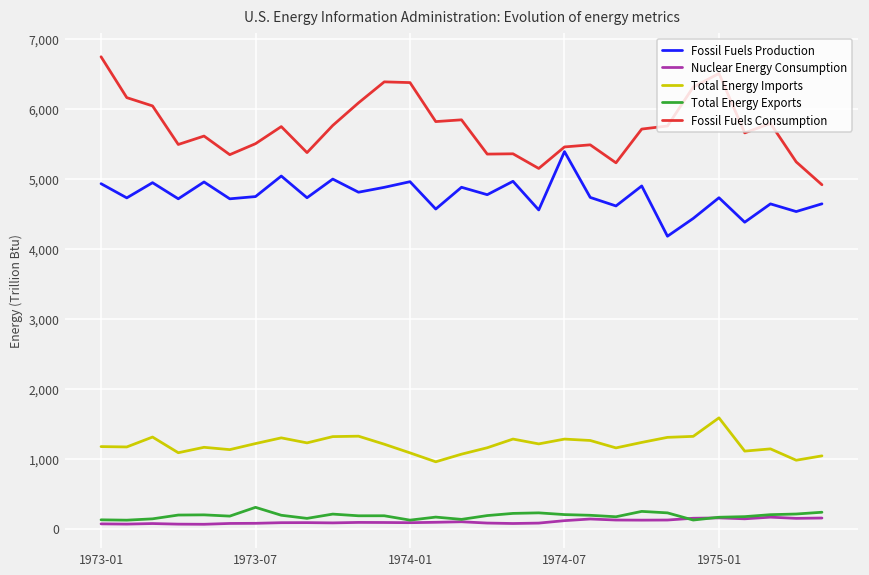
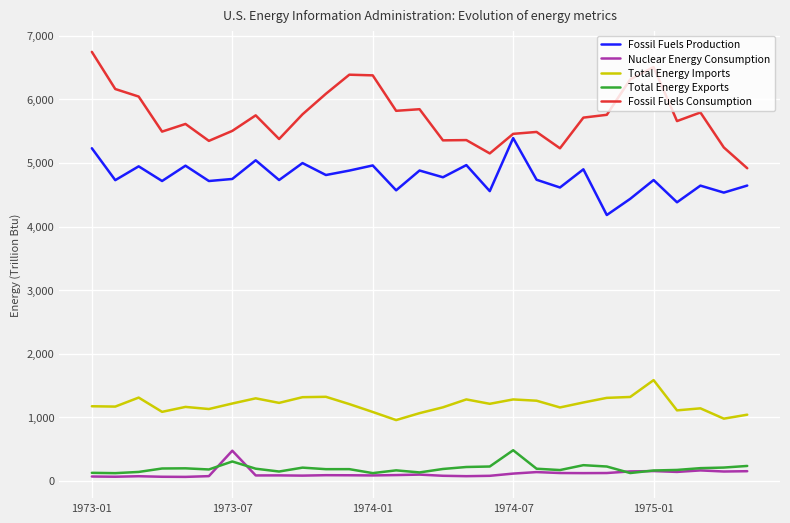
  {
    "Fossil Fuels Production": {
-     "1973-01": "4,900",
+     "1973-01": "5,200",
      "1973-07": "4,700",
      "1974-01": "5,000",
      "1974-07": "5,400",
      "1975-01": "4,700"
    },
    "Nuclear Energy Consumption": {
      "1973-01": "100",
-     "1973-07": "100",
+     "1973-07": "500",
      "1974-07": "100"
    },
    "Total Energy Imports": {
      "1973-01": "1,200",
      "1973-07": "1,200",
      "1974-01": "1,100",
      "1974-07": "1,300",
      "1975-01": "1,600"
    },
    "Total Energy Exports": {
      "1973-01": "100",
      "1973-07": "300",
-     "1974-07": "200"
+     "1974-07": "500"
    },
    "Fossil Fuels Consumption": {
      "1973-01": "6,700",
      "1973-07": "5,500",
      "1974-01": "6,400",
      "1974-07": "5,500"
    }
  }
